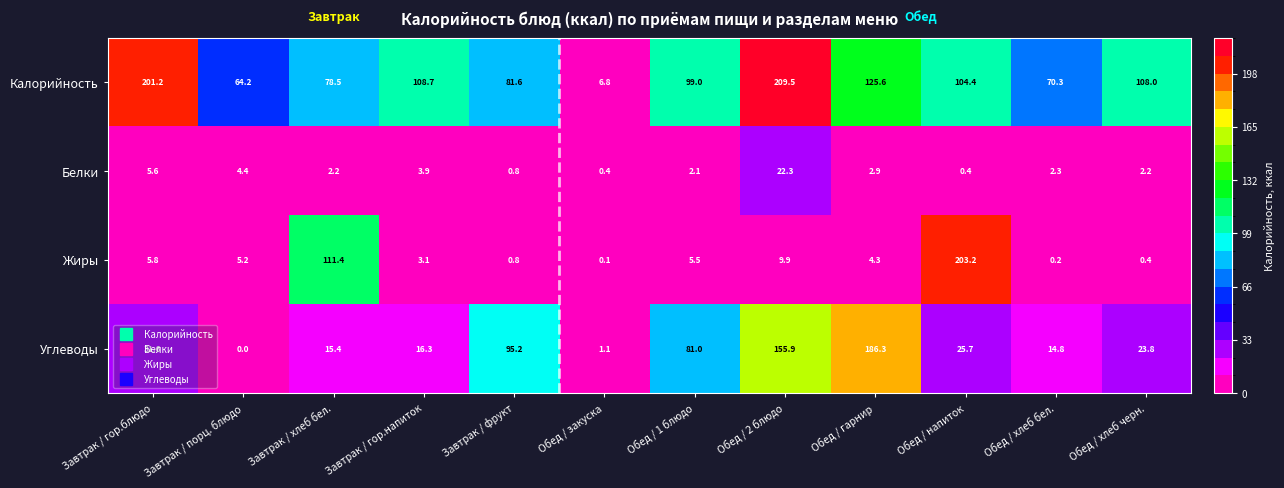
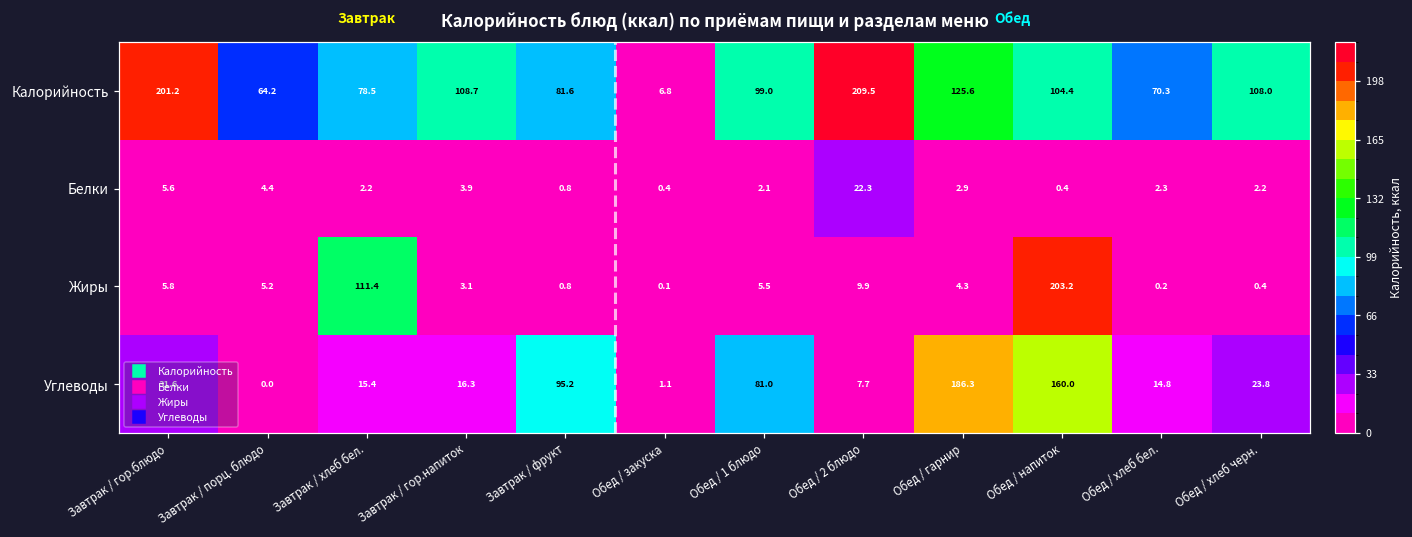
  {
    "Калорийность": {
      "Завтрак / гор.блюдо": 201.2,
      "Завтрак / порц. блюдо": 64.2,
      "Завтрак / хлеб бел.": 78.5,
      "Завтрак / гор.напиток": 108.7,
      "Завтрак / фрукт": 81.6,
      "Обед / закуска": 6.8,
      "Обед / 1 блюдо": 99.0,
      "Обед / 2 блюдо": 209.5,
      "Обед / гарнир": 125.6,
      "Обед / напиток": 104.4,
      "Обед / хлеб бел.": 70.3,
      "Обед / хлеб черн.": 108.0
    },
    "Белки": {
      "Завтрак / гор.блюдо": 5.6,
      "Завтрак / порц. блюдо": 4.4,
      "Завтрак / хлеб бел.": 2.2,
      "Завтрак / гор.напиток": 3.9,
      "Завтрак / фрукт": 0.8,
      "Обед / закуска": 0.4,
      "Обед / 1 блюдо": 2.1,
      "Обед / 2 блюдо": 22.3,
      "Обед / гарнир": 2.9,
      "Обед / напиток": 0.4,
      "Обед / хлеб бел.": 2.3,
      "Обед / хлеб черн.": 2.2
    },
    "Жиры": {
      "Завтрак / гор.блюдо": 5.8,
      "Завтрак / порц. блюдо": 5.2,
      "Завтрак / хлеб бел.": 111.4,
      "Завтрак / гор.напиток": 3.1,
      "Завтрак / фрукт": 0.8,
      "Обед / закуска": 0.1,
      "Обед / 1 блюдо": 5.5,
      "Обед / 2 блюдо": 9.9,
      "Обед / гарнир": 4.3,
      "Обед / напиток": 203.2,
      "Обед / хлеб бел.": 0.2,
      "Обед / хлеб черн.": 0.4
    },
    "Углеводы": {
      "Завтрак / порц. блюдо": 0.0,
      "Завтрак / хлеб бел.": 15.4,
      "Завтрак / гор.напиток": 16.3,
      "Завтрак / фрукт": 95.2,
      "Обед / закуска": 1.1,
      "Обед / 1 блюдо": 81.0,
-     "Обед / 2 блюдо": 155.9,
+     "Обед / 2 блюдо": 7.7,
      "Обед / гарнир": 186.3,
-     "Обед / напиток": 25.7,
+     "Обед / напиток": 160.0,
      "Обед / хлеб бел.": 14.8,
      "Обед / хлеб черн.": 23.8
    }
  }
